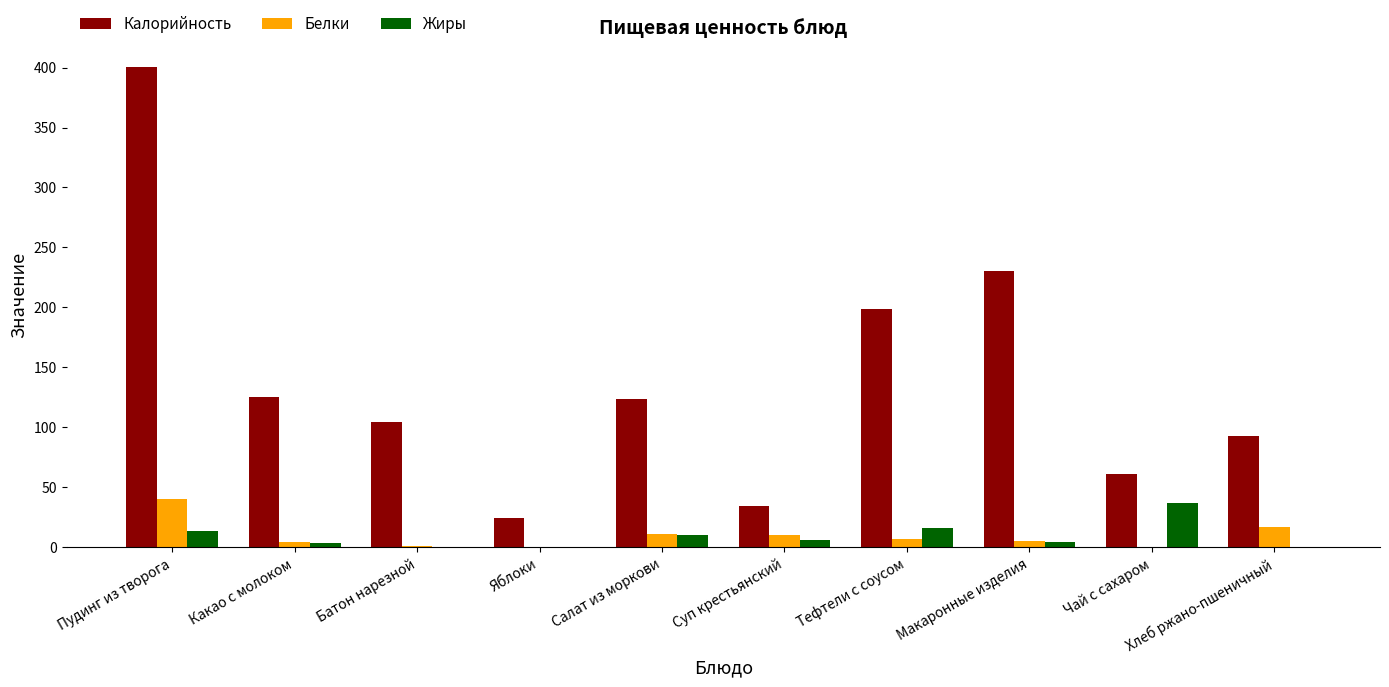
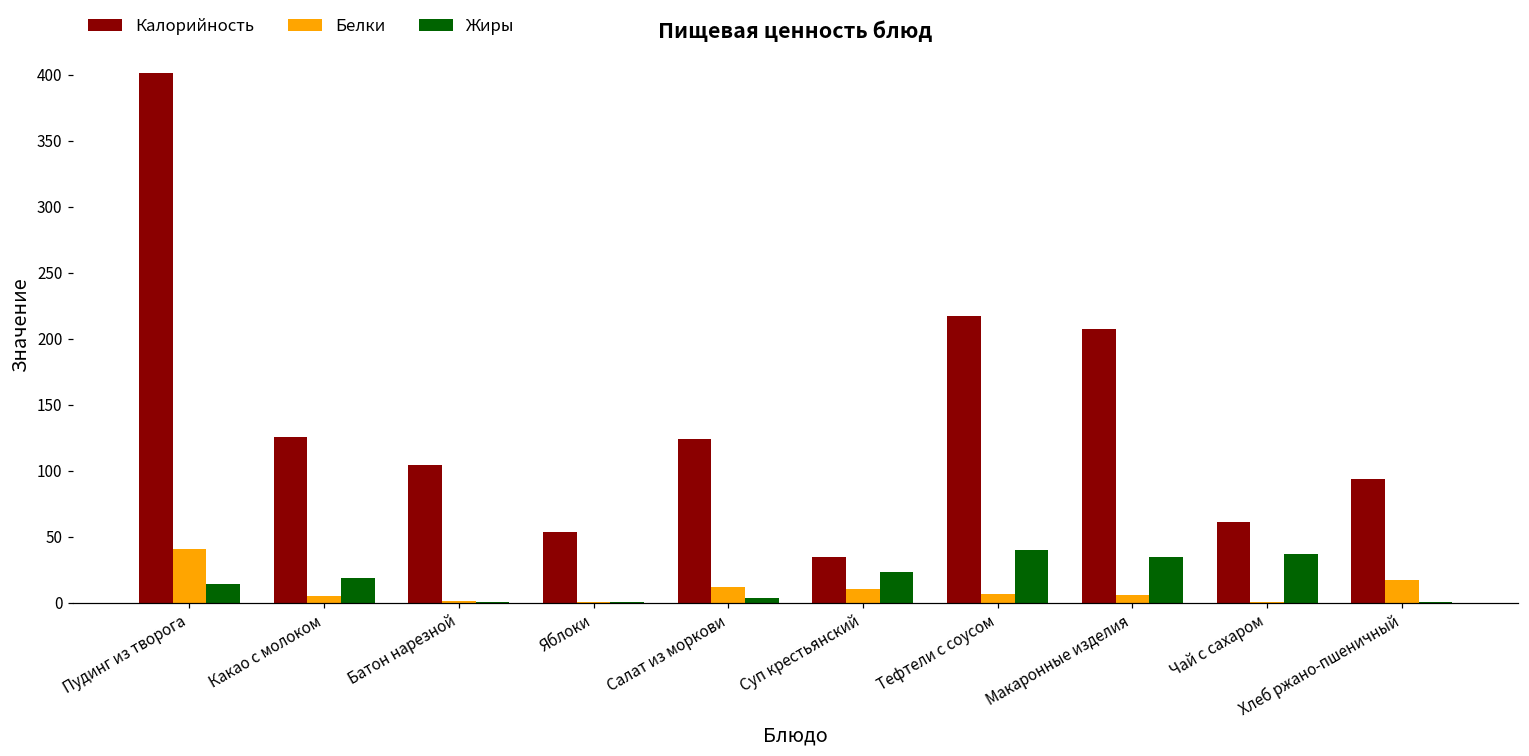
  {
    "Калорийность": {
      "Пудинг из творога": 401,
      "Какао с молоком": 126,
      "Батон нарезной": 104,
-     "Яблоки": 24,
+     "Яблоки": 53,
      "Салат из моркови": 124,
      "Суп крестьянский": 34,
-     "Тефтели с соусом": 199,
-     "Макаронные изделия": 230,
+     "Тефтели с соусом": 217,
+     "Макаронные изделия": 207,
      "Чай с сахаром": 61,
      "Хлеб ржано-пшеничный": 93
    },
    "Белки": {
      "Пудинг из творога": 41,
      "Какао с молоком": 5,
      "Салат из моркови": 12,
      "Суп крестьянский": 10,
      "Тефтели с соусом": 7,
      "Макаронные изделия": 6,
      "Хлеб ржано-пшеничный": 17
    },
    "Жиры": {
      "Пудинг из творога": 14,
-     "Какао с молоком": 4,
-     "Салат из моркови": 10,
-     "Суп крестьянский": 6,
-     "Тефтели с соусом": 17,
-     "Макаронные изделия": 5,
+     "Какао с молоком": 19,
+     "Салат из моркови": 3,
+     "Суп крестьянский": 23,
+     "Тефтели с соусом": 40,
+     "Макаронные изделия": 34,
      "Чай с сахаром": 37
    }
  }
